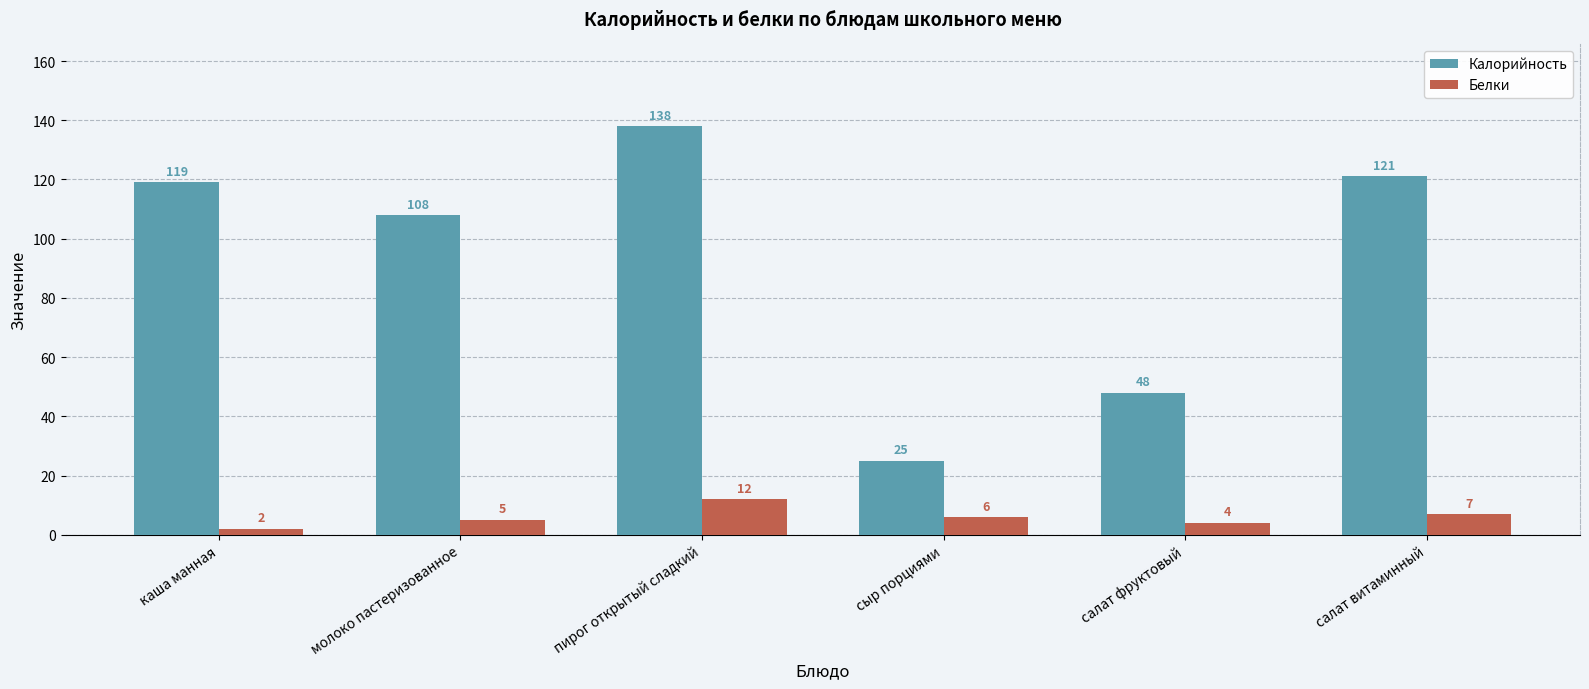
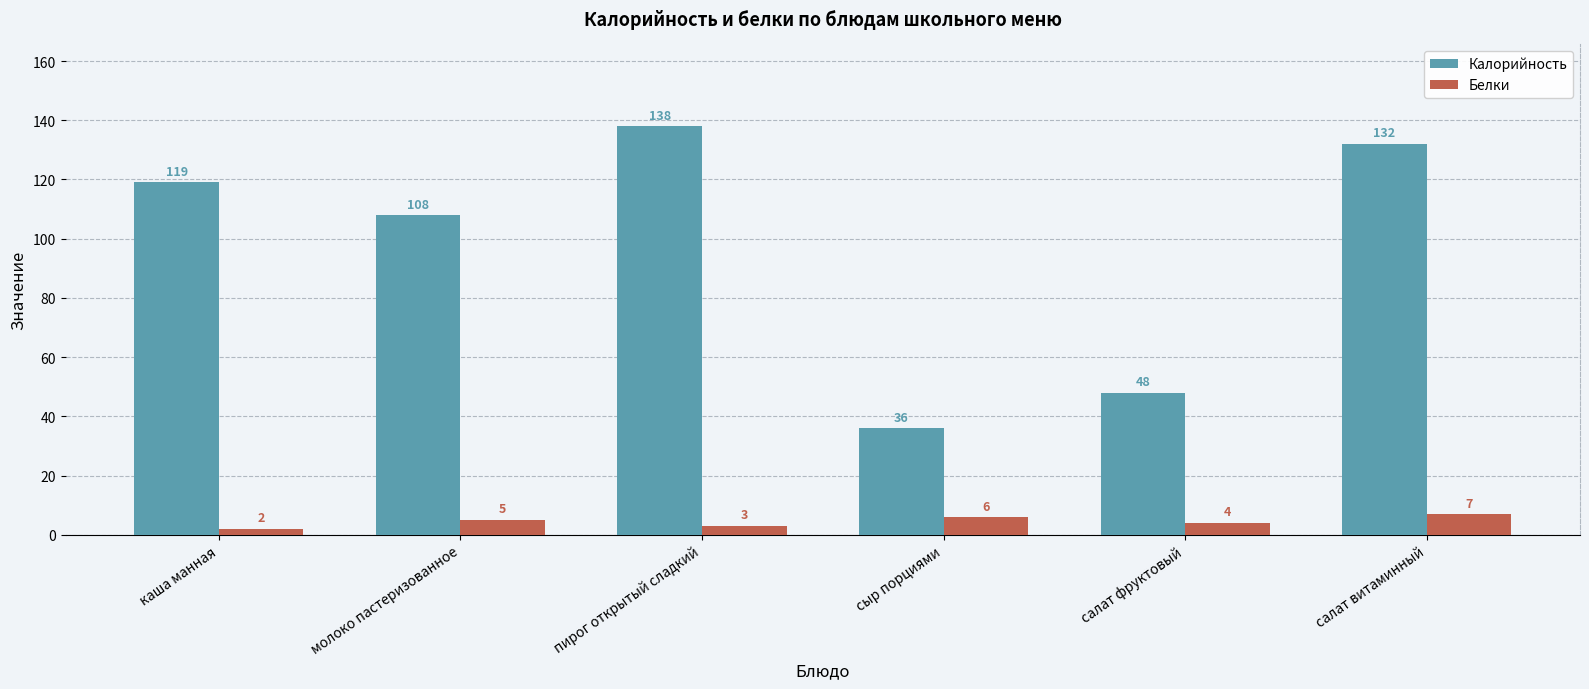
  {
    "Калорийность": {
      "каша манная": 119,
      "молоко пастеризованное": 108,
      "пирог открытый сладкий": 138,
-     "сыр порциями": 25,
+     "сыр порциями": 36,
      "салат фруктовый": 48,
-     "салат витаминный": 121
+     "салат витаминный": 132
    },
    "Белки": {
      "каша манная": 2,
      "молоко пастеризованное": 5,
-     "пирог открытый сладкий": 12,
+     "пирог открытый сладкий": 3,
      "сыр порциями": 6,
      "салат фруктовый": 4,
      "салат витаминный": 7
    }
  }
